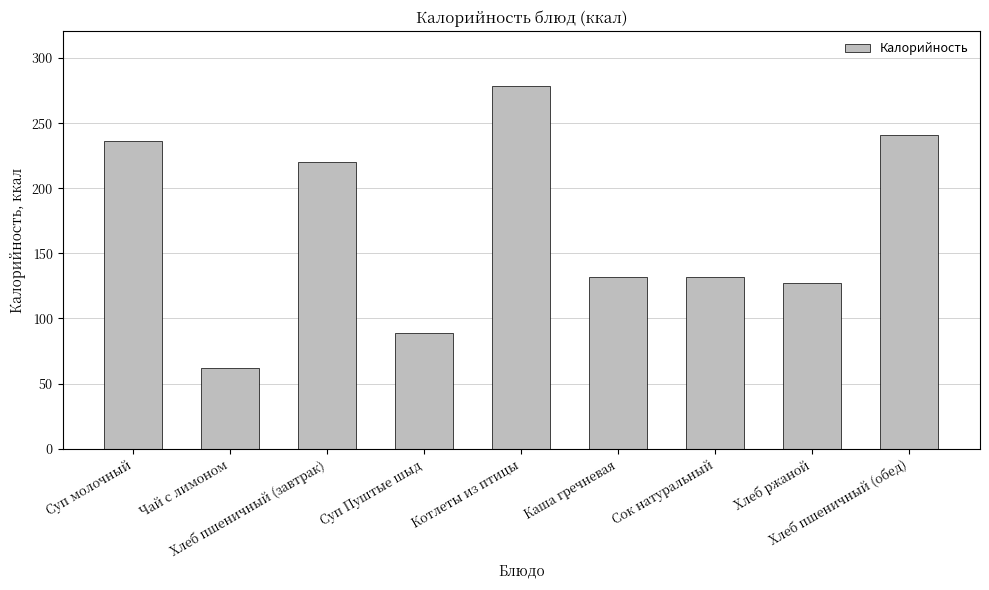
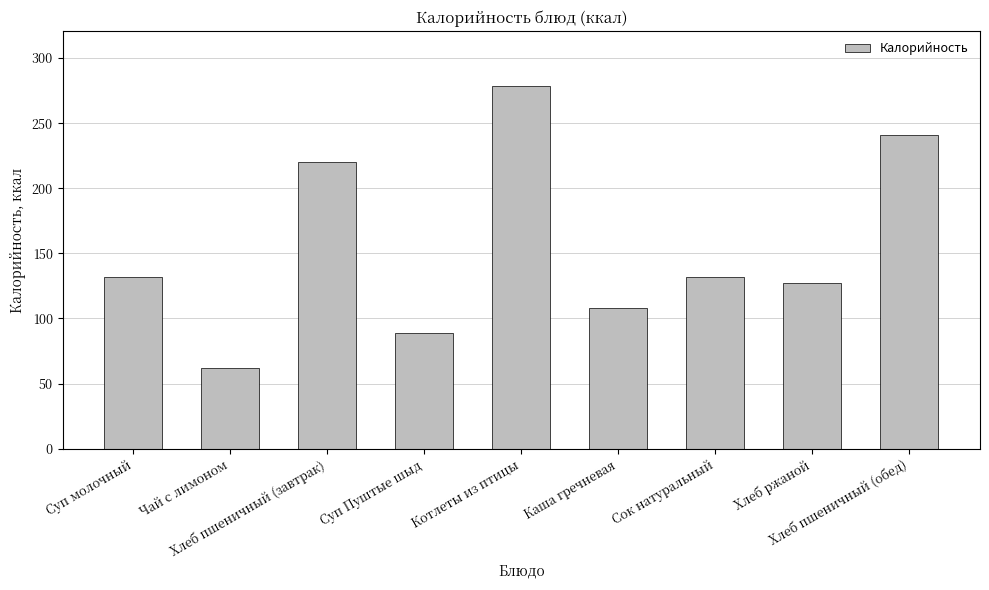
  {
-   "Суп молочный": 236,
+   "Суп молочный": 132,
    "Чай с лимоном": 62,
    "Хлеб пшеничный (завтрак)": 220,
    "Суп Пуштые шыд": 89,
    "Котлеты из птицы": 279,
-   "Каша гречневая": 132,
+   "Каша гречневая": 108,
    "Сок натуральный": 132,
    "Хлеб ржаной": 127,
    "Хлеб пшеничный (обед)": 241
  }
